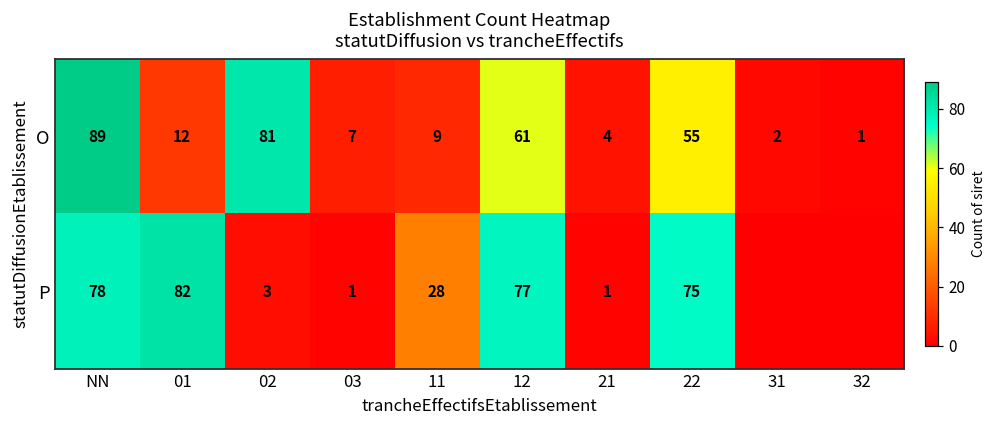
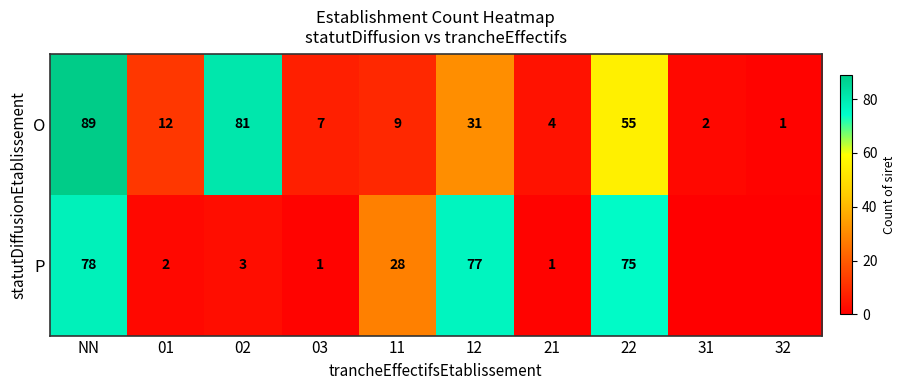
  {
    "O": {
      "NN": 89,
      "01": 12,
      "02": 81,
      "03": 7,
      "11": 9,
-     "12": 61,
+     "12": 31,
      "21": 4,
      "22": 55,
      "31": 2,
      "32": 1
    },
    "P": {
      "NN": 78,
-     "01": 82,
+     "01": 2,
      "02": 3,
      "03": 1,
      "11": 28,
      "12": 77,
      "21": 1,
      "22": 75
    }
  }
